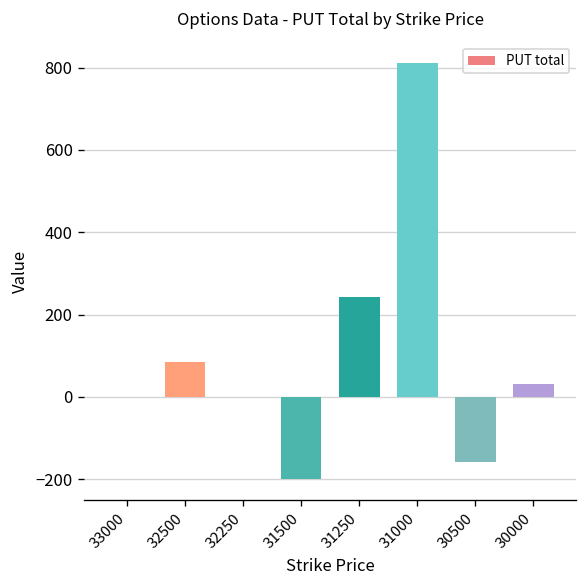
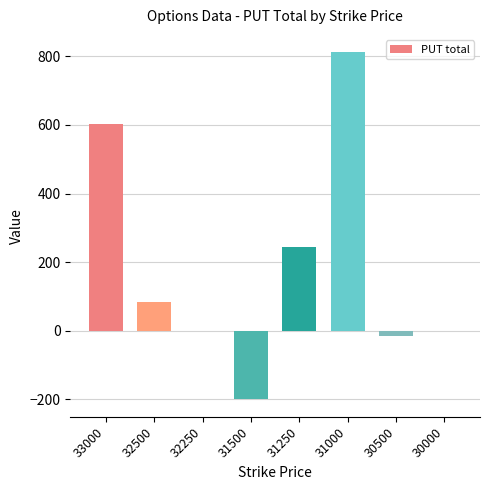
  {
-   "33000": 0,
+   "33000": 600,
    "32500": 80,
    "32250": 0,
    "31500": -200,
    "31250": 240,
    "31000": 810,
-   "30500": -160,
-   "30000": 30
+   "30500": -20,
+   "30000": 0
  }
